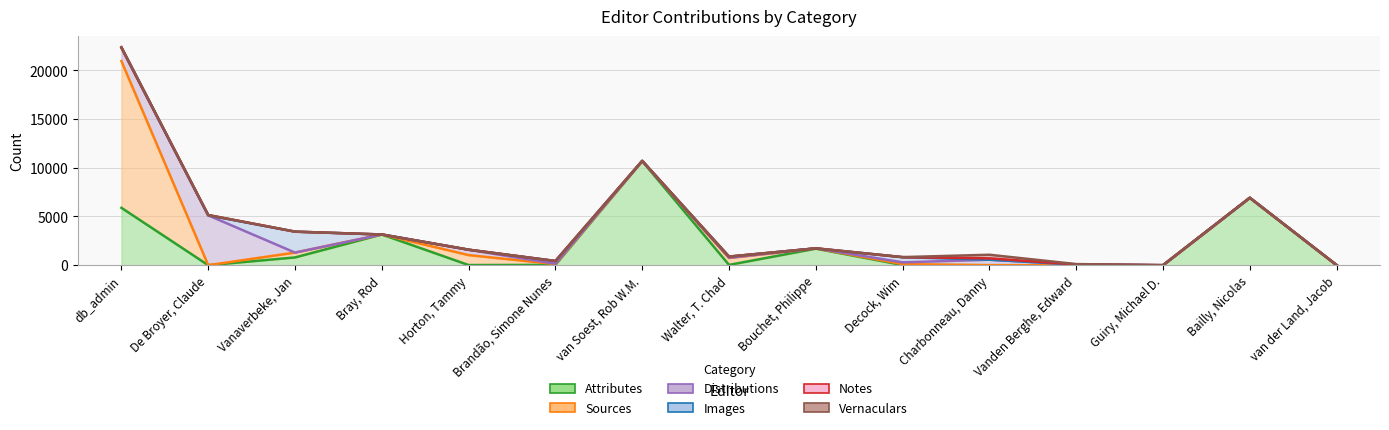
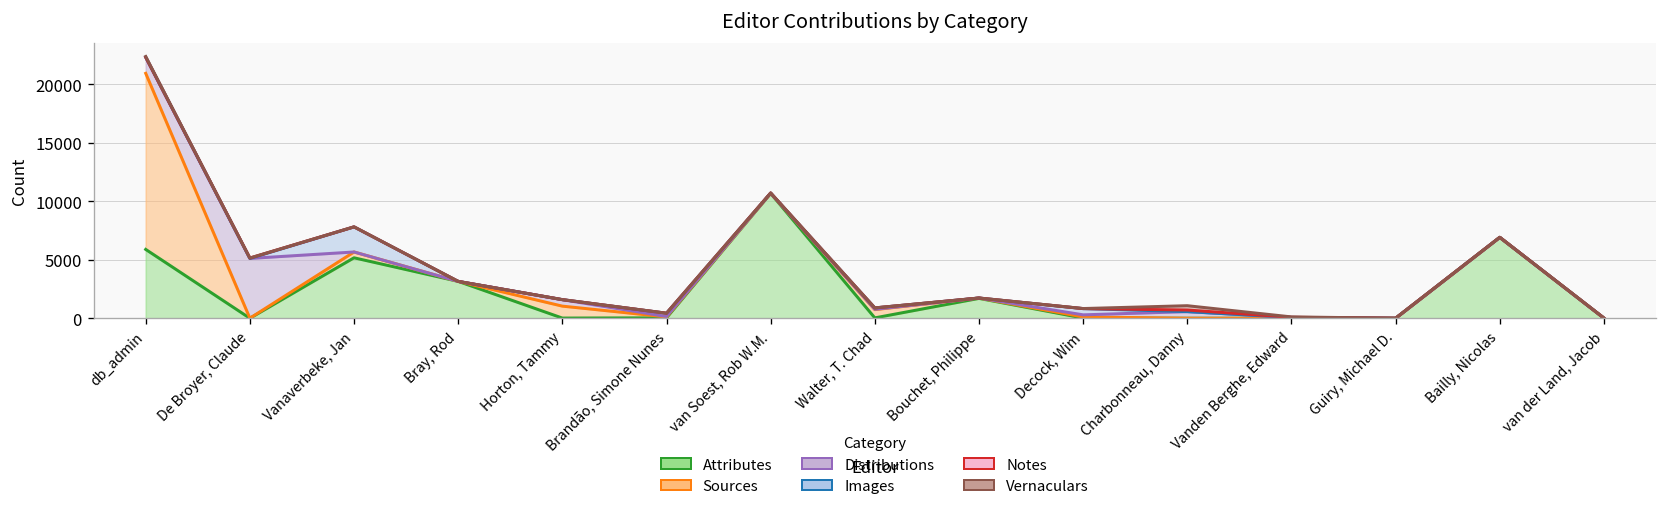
  {
    "Attributes": {
      "db_admin": 6000,
-     "Vanaverbeke, Jan": 1000,
+     "Vanaverbeke, Jan": 5000,
      "Horton, Tammy": 0,
      "Walter, T. Chad": 0
    }
  }
